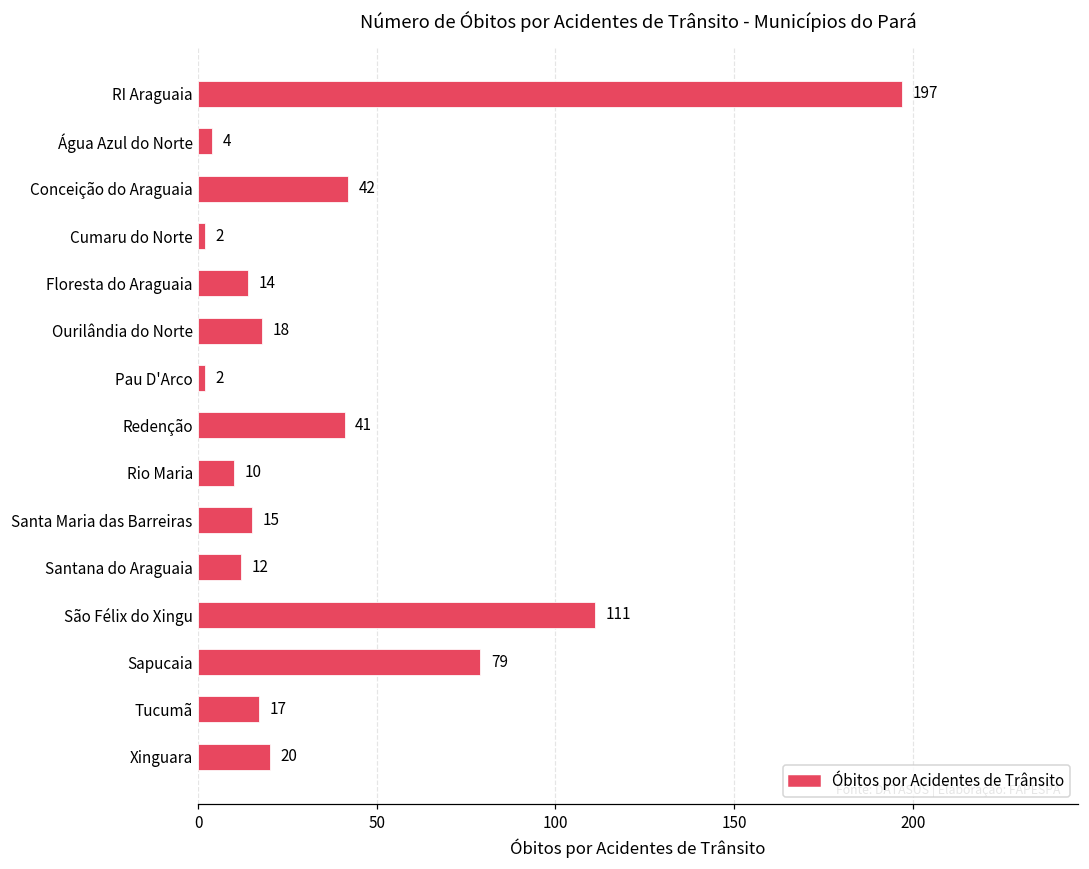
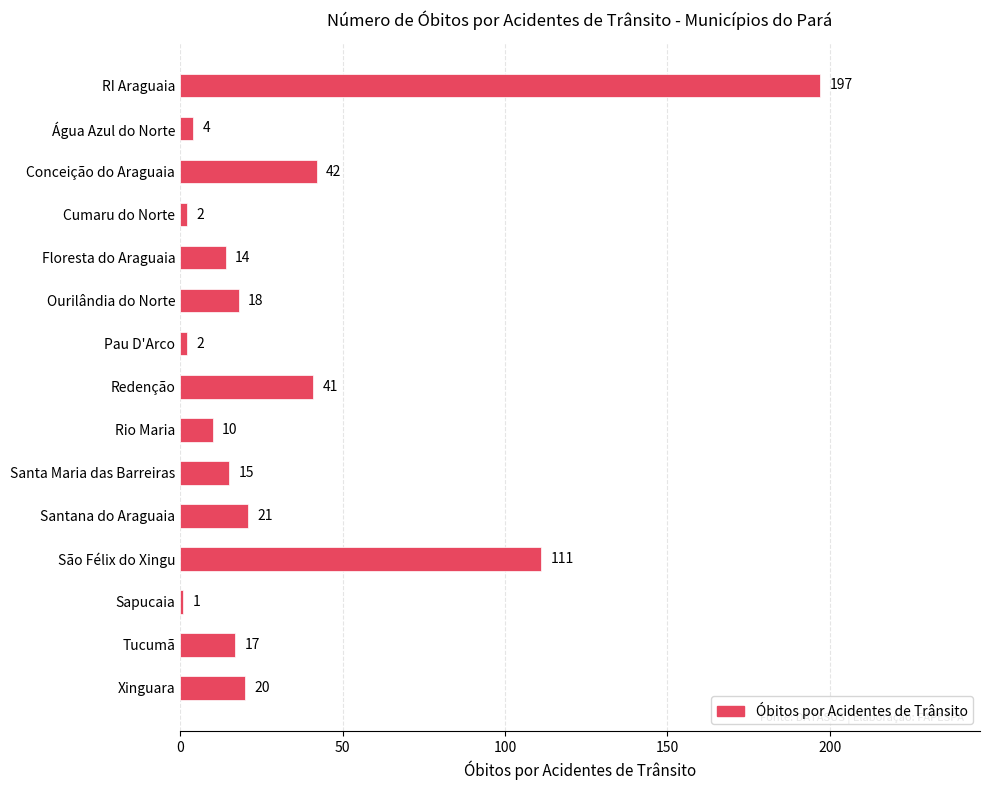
  {
    "RI Araguaia": 197,
    "Água Azul do Norte": 4,
    "Conceição do Araguaia": 42,
    "Cumaru do Norte": 2,
    "Floresta do Araguaia": 14,
    "Ourilândia do Norte": 18,
    "Pau D'Arco": 2,
    "Redenção": 41,
    "Rio Maria": 10,
    "Santa Maria das Barreiras": 15,
-   "Santana do Araguaia": 12,
+   "Santana do Araguaia": 21,
    "São Félix do Xingu": 111,
-   "Sapucaia": 79,
+   "Sapucaia": 1,
    "Tucumã": 17,
    "Xinguara": 20
  }
